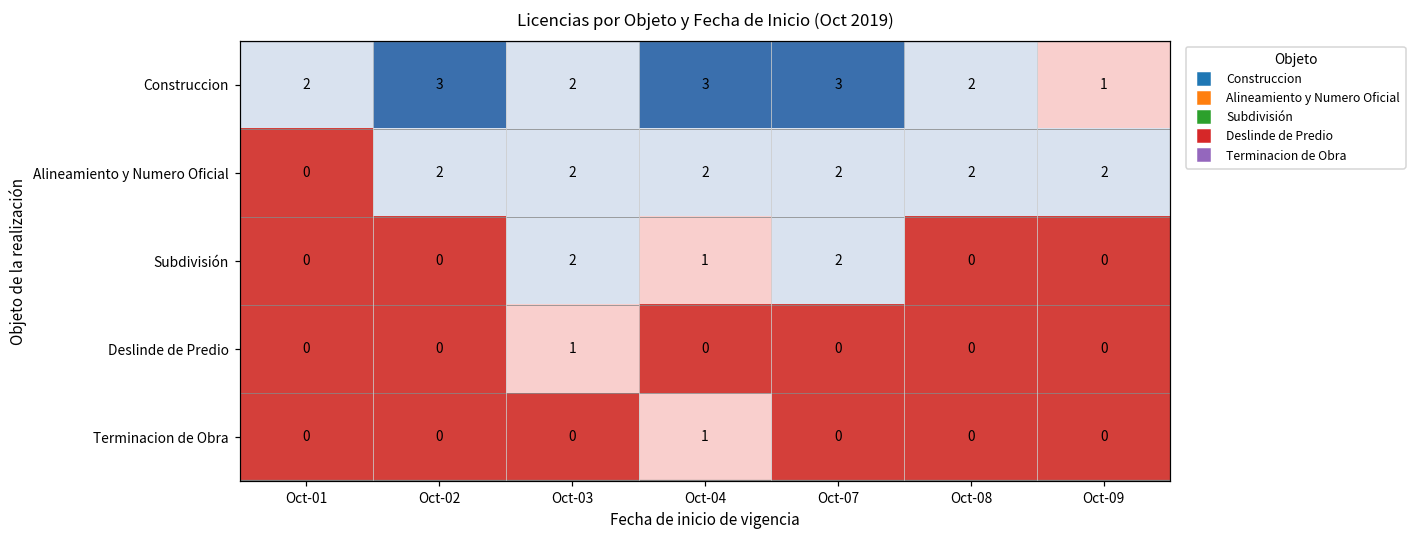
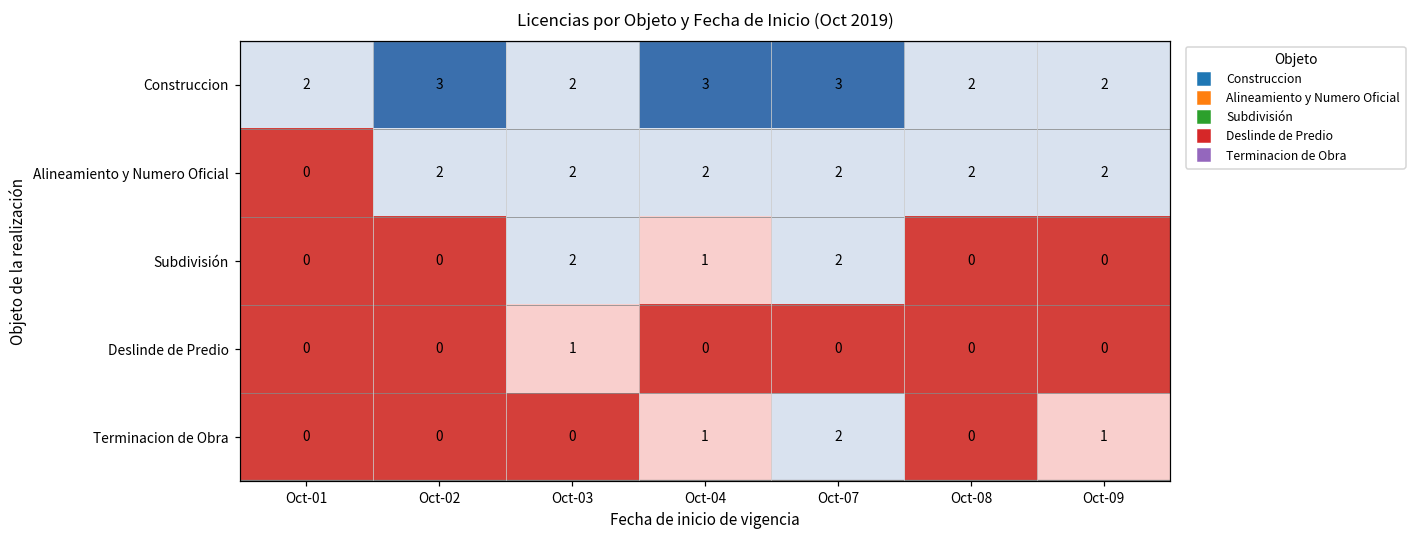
  {
    "Construccion": {
      "Oct-01": 2,
      "Oct-02": 3,
      "Oct-03": 2,
      "Oct-04": 3,
      "Oct-07": 3,
      "Oct-08": 2,
-     "Oct-09": 1
+     "Oct-09": 2
    },
    "Alineamiento y Numero Oficial": {
      "Oct-01": 0,
      "Oct-02": 2,
      "Oct-03": 2,
      "Oct-04": 2,
      "Oct-07": 2,
      "Oct-08": 2,
      "Oct-09": 2
    },
    "Subdivisión": {
      "Oct-01": 0,
      "Oct-02": 0,
      "Oct-03": 2,
      "Oct-04": 1,
      "Oct-07": 2,
      "Oct-08": 0,
      "Oct-09": 0
    },
    "Deslinde de Predio": {
      "Oct-01": 0,
      "Oct-02": 0,
      "Oct-03": 1,
      "Oct-04": 0,
      "Oct-07": 0,
      "Oct-08": 0,
      "Oct-09": 0
    },
    "Terminacion de Obra": {
      "Oct-01": 0,
      "Oct-02": 0,
      "Oct-03": 0,
      "Oct-04": 1,
-     "Oct-07": 0,
+     "Oct-07": 2,
      "Oct-08": 0,
-     "Oct-09": 0
+     "Oct-09": 1
    }
  }
